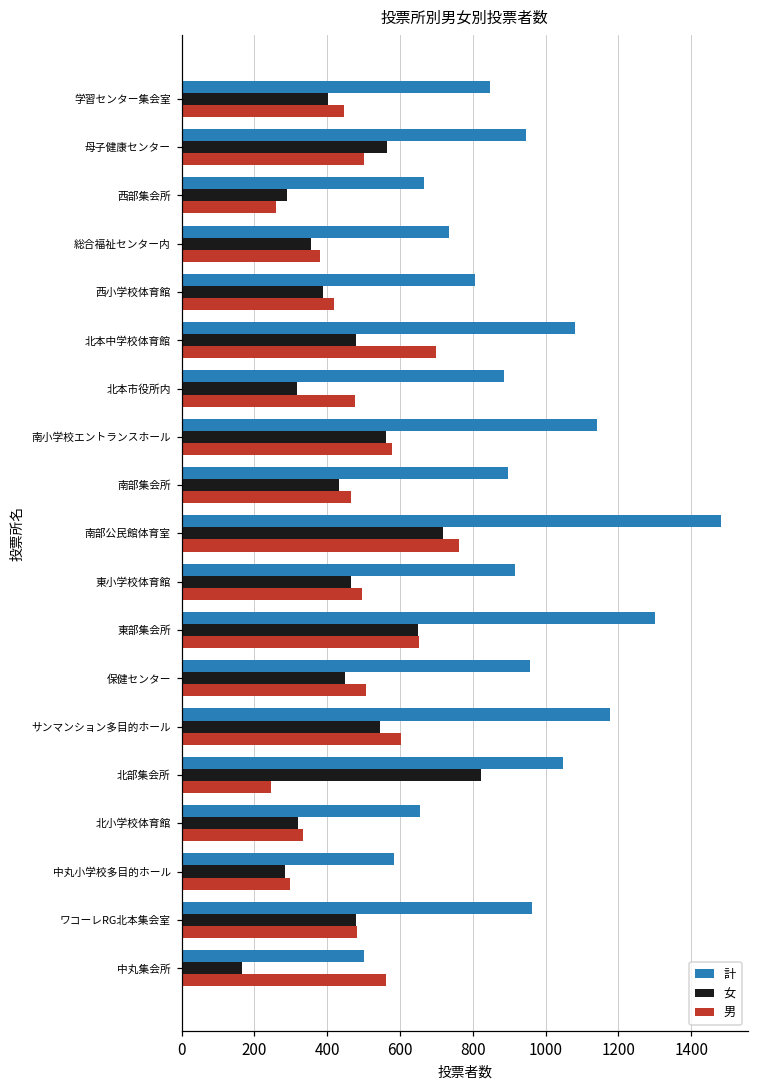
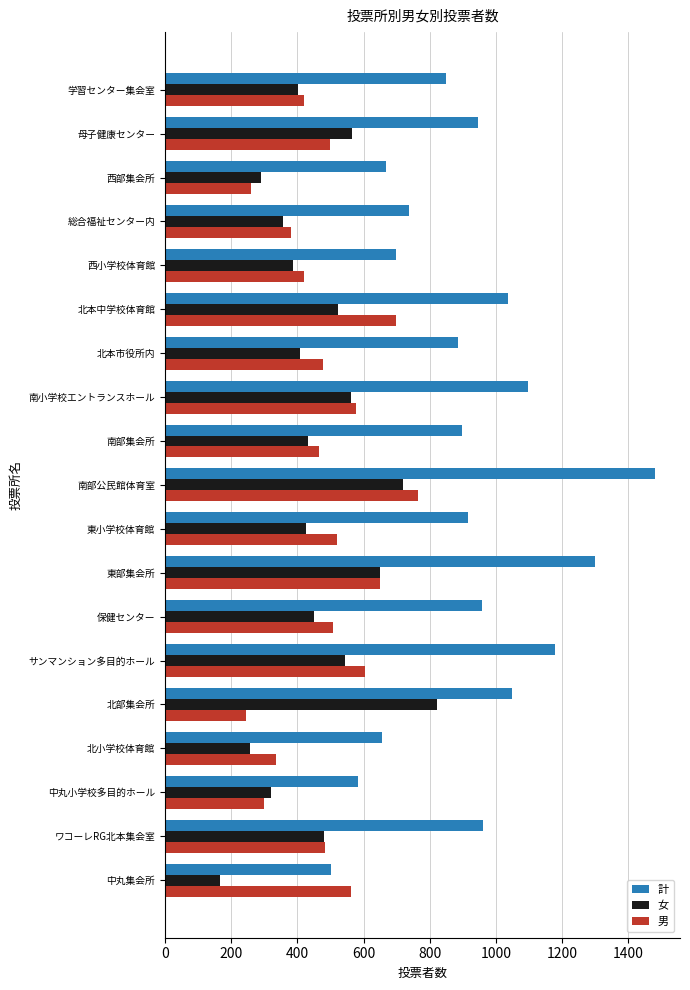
  {
    "計": {
      "学習センター集会室": 850,
      "母子健康センター": 950,
      "西部集会所": 670,
      "総合福祉センター内": 740,
-     "西小学校体育館": 810,
-     "北本中学校体育館": 1080,
+     "西小学校体育館": 700,
+     "北本中学校体育館": 1040,
      "北本市役所内": 890,
-     "南小学校エントランスホール": 1140,
+     "南小学校エントランスホール": 1100,
      "南部集会所": 900,
      "南部公民館体育室": 1480,
      "東小学校体育館": 920,
      "東部集会所": 1300,
      "保健センター": 960,
      "サンマンション多目的ホール": 1180,
      "北部集会所": 1050,
      "北小学校体育館": 660,
      "中丸小学校多目的ホール": 580,
      "ワコーレRG北本集会室": 960,
      "中丸集会所": 500
    },
    "女": {
      "学習センター集会室": 400,
      "母子健康センター": 570,
      "西部集会所": 290,
      "総合福祉センター内": 360,
      "西小学校体育館": 390,
-     "北本中学校体育館": 480,
-     "北本市役所内": 320,
+     "北本中学校体育館": 520,
+     "北本市役所内": 410,
      "南小学校エントランスホール": 560,
      "南部集会所": 430,
      "南部公民館体育室": 720,
-     "東小学校体育館": 470,
+     "東小学校体育館": 430,
      "東部集会所": 650,
      "保健センター": 450,
      "サンマンション多目的ホール": 540,
      "北部集会所": 820,
-     "北小学校体育館": 320,
-     "中丸小学校多目的ホール": 290,
+     "北小学校体育館": 260,
+     "中丸小学校多目的ホール": 320,
      "ワコーレRG北本集会室": 480,
      "中丸集会所": 170
    },
    "男": {
-     "学習センター集会室": 450,
+     "学習センター集会室": 420,
      "母子健康センター": 500,
      "西部集会所": 260,
      "総合福祉センター内": 380,
      "西小学校体育館": 420,
      "北本中学校体育館": 700,
      "北本市役所内": 480,
      "南小学校エントランスホール": 580,
      "南部集会所": 470,
      "南部公民館体育室": 760,
-     "東小学校体育館": 500,
+     "東小学校体育館": 520,
      "東部集会所": 650,
      "保健センター": 510,
      "サンマンション多目的ホール": 600,
      "北部集会所": 250,
      "北小学校体育館": 330,
      "中丸小学校多目的ホール": 300,
      "ワコーレRG北本集会室": 480,
      "中丸集会所": 560
    }
  }
